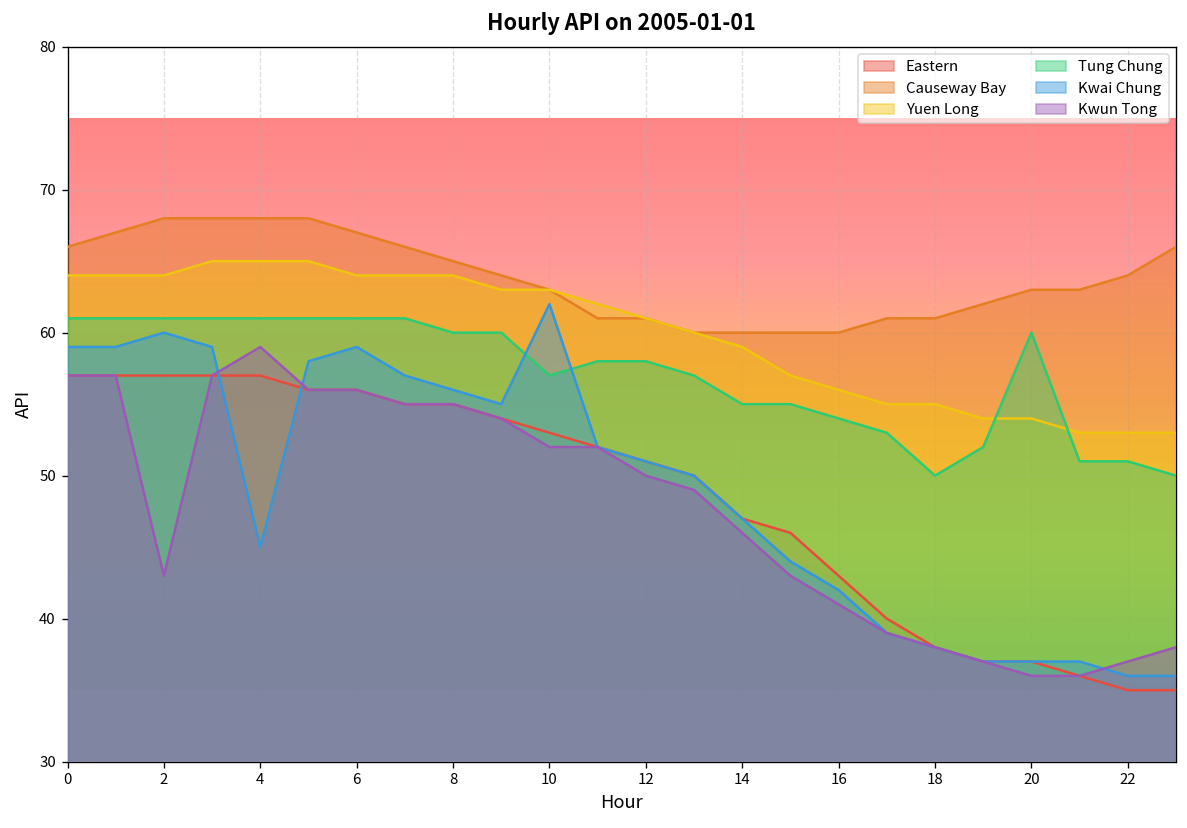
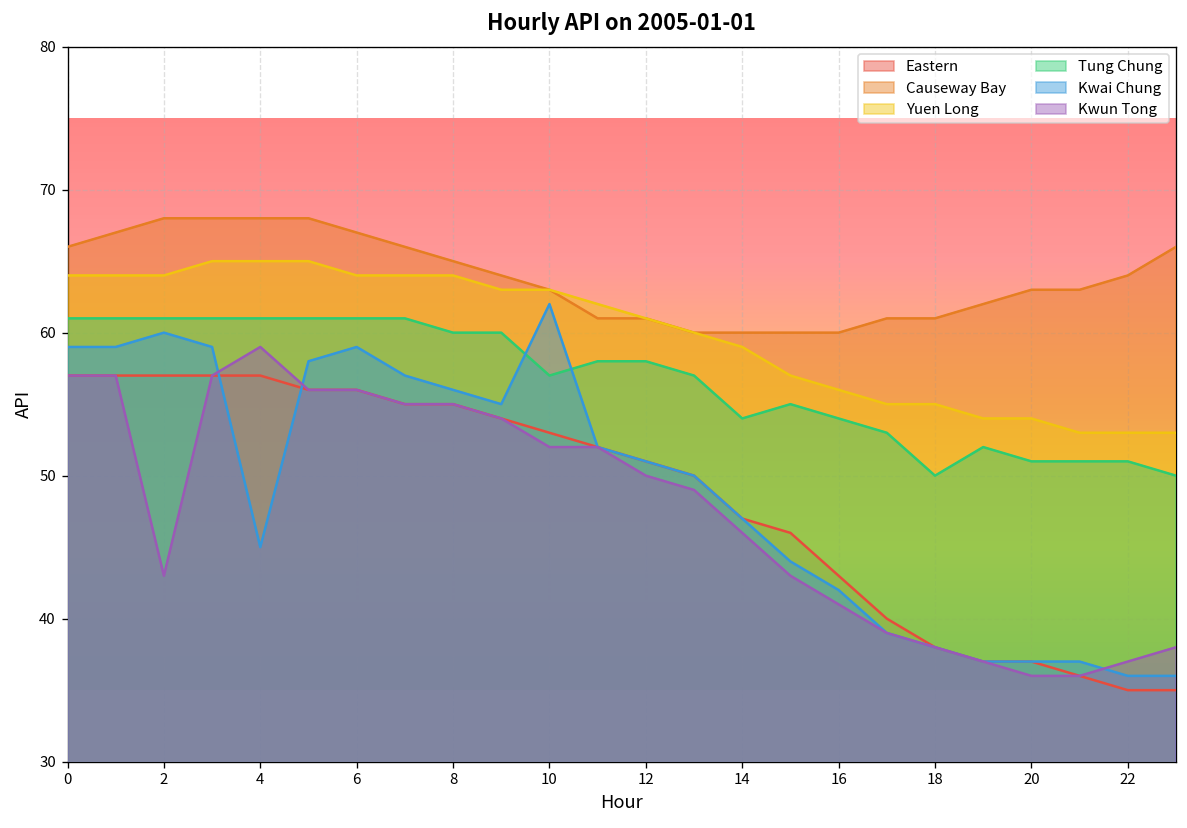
  {
    "Tung Chung": {
      "0": 61,
      "2": 61,
      "4": 61,
      "6": 61,
      "8": 60,
      "10": 57,
      "12": 58,
-     "14": 55,
+     "14": 54,
      "16": 54,
      "18": 50,
-     "20": 60,
+     "20": 51,
      "22": 51
    },
    "Kwai Chung": {
      "0": 59,
      "2": 60,
      "4": 45,
      "6": 59,
      "8": 56,
      "10": 62,
      "16": 42,
      "22": 36
    },
    "Kwun Tong": {
      "2": 43,
      "4": 59,
      "10": 52,
      "12": 50,
      "14": 46,
      "16": 41,
      "20": 36,
      "22": 37
    }
  }
